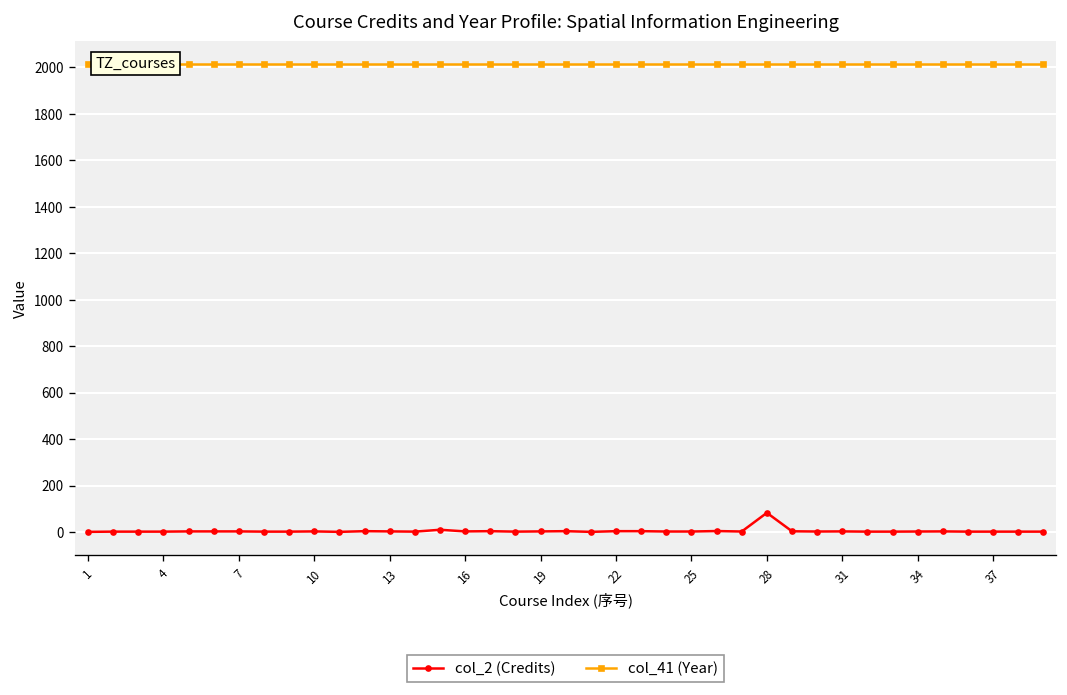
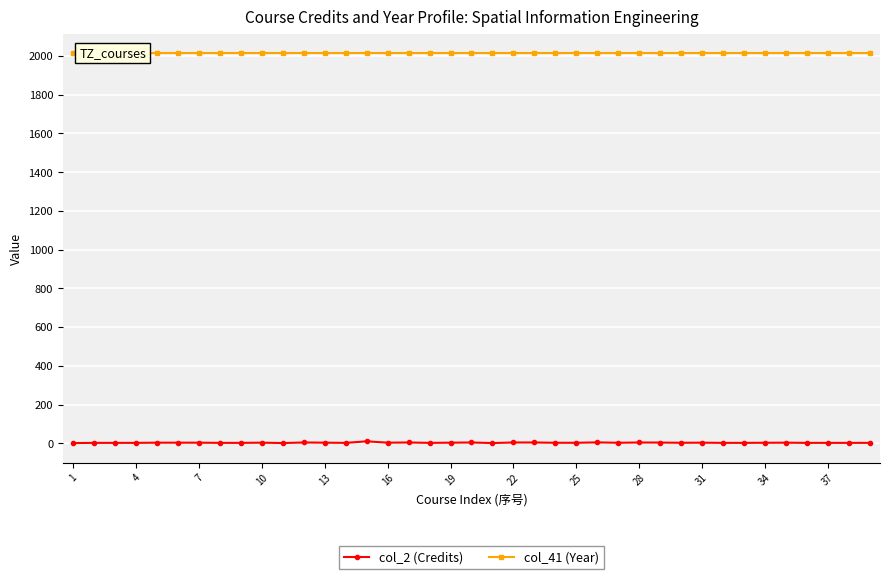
  {
    "col_2 (Credits)": {
      "1": 0,
      "4": 0,
      "7": 0,
      "10": 0,
      "13": 0,
      "16": 0,
      "19": 0,
      "22": 0,
      "25": 0,
-     "28": 80,
+     "28": 0,
      "31": 0,
      "34": 0,
      "37": 0
    },
    "col_41 (Year)": {
      "1": 2010,
      "7": 2010,
      "10": 2010,
      "13": 2010,
      "16": 2010,
      "19": 2010,
      "22": 2010,
      "25": 2010,
      "28": 2010,
      "31": 2010,
      "34": 2010,
      "37": 2010
    }
  }
